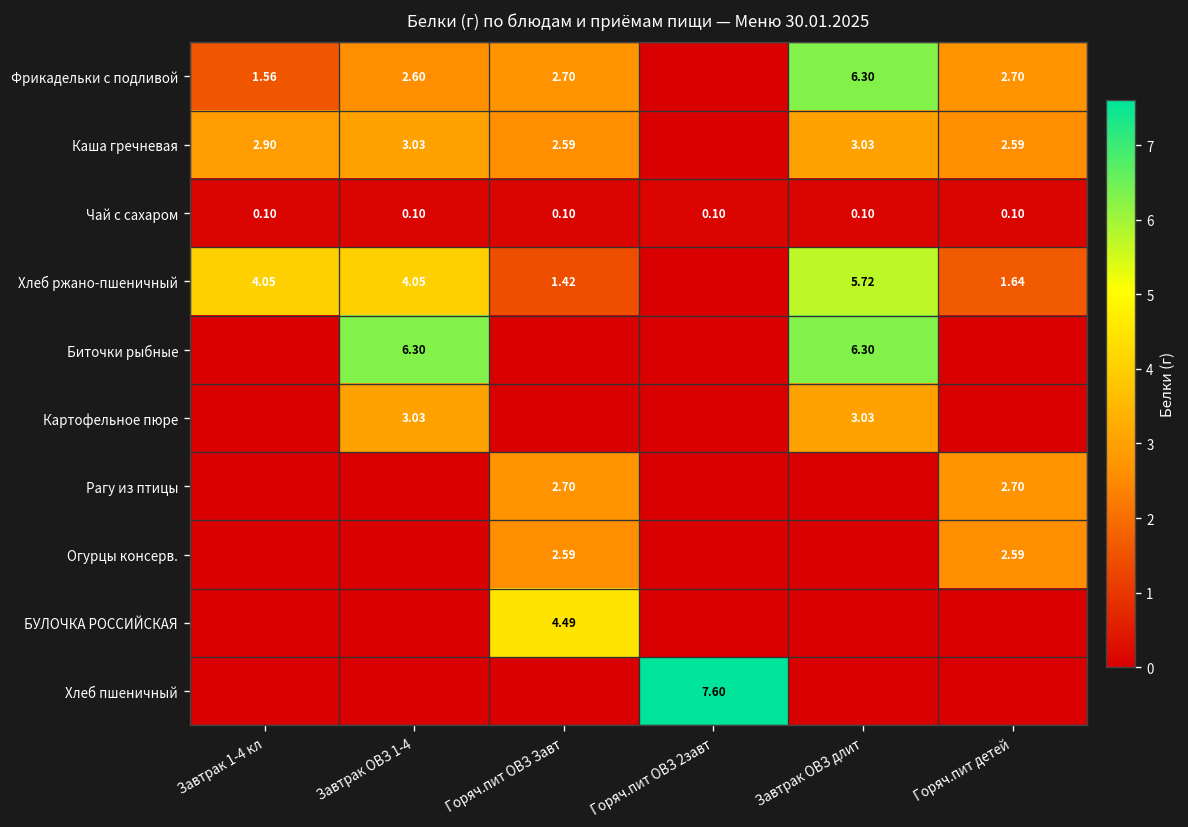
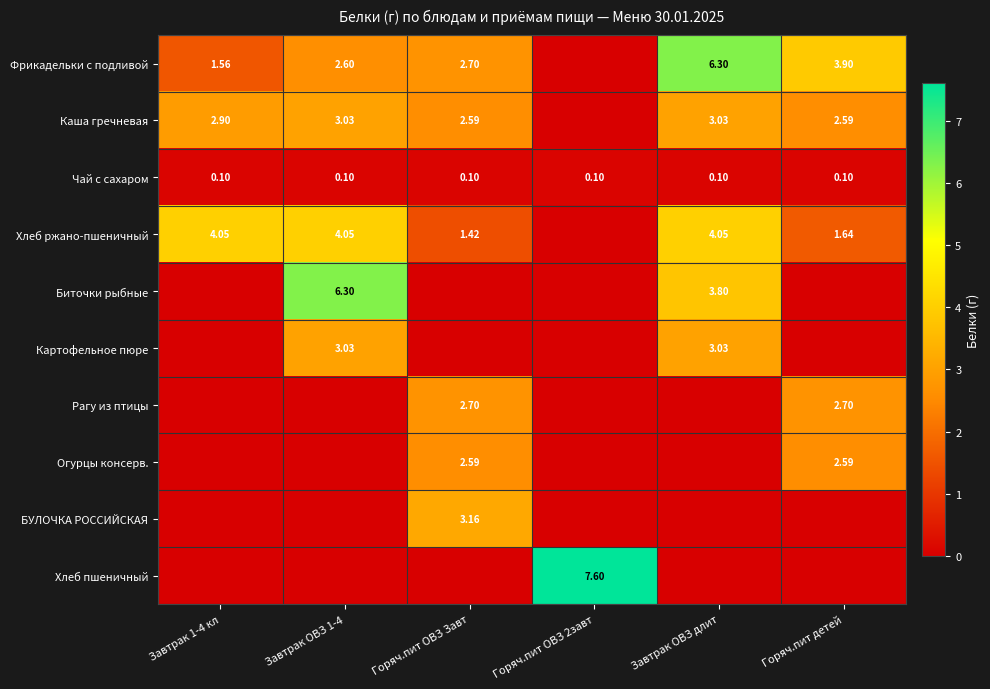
  {
    "Фрикадельки с подливой": {
      "Завтрак 1-4 кл": 1.56,
      "Завтрак ОВЗ 1-4": 2.60,
      "Горяч.пит ОВЗ Завт": 2.70,
      "Завтрак ОВЗ длит": 6.30,
-     "Горяч.пит детей": 2.70
+     "Горяч.пит детей": 3.90
    },
    "Каша гречневая": {
      "Завтрак 1-4 кл": 2.90,
      "Завтрак ОВЗ 1-4": 3.03,
      "Горяч.пит ОВЗ Завт": 2.59,
      "Завтрак ОВЗ длит": 3.03,
      "Горяч.пит детей": 2.59
    },
    "Чай с сахаром": {
      "Завтрак 1-4 кл": 0.10,
      "Завтрак ОВЗ 1-4": 0.10,
      "Горяч.пит ОВЗ Завт": 0.10,
      "Горяч.пит ОВЗ 2завт": 0.10,
      "Завтрак ОВЗ длит": 0.10,
      "Горяч.пит детей": 0.10
    },
    "Хлеб ржано-пшеничный": {
      "Завтрак 1-4 кл": 4.05,
      "Завтрак ОВЗ 1-4": 4.05,
      "Горяч.пит ОВЗ Завт": 1.42,
-     "Завтрак ОВЗ длит": 5.72,
+     "Завтрак ОВЗ длит": 4.05,
      "Горяч.пит детей": 1.64
    },
    "Биточки рыбные": {
      "Завтрак ОВЗ 1-4": 6.30,
-     "Завтрак ОВЗ длит": 6.30
+     "Завтрак ОВЗ длит": 3.80
    },
    "Картофельное пюре": {
      "Завтрак ОВЗ 1-4": 3.03,
      "Завтрак ОВЗ длит": 3.03
    },
    "Рагу из птицы": {
      "Горяч.пит ОВЗ Завт": 2.70,
      "Горяч.пит детей": 2.70
    },
    "Огурцы консерв.": {
      "Горяч.пит ОВЗ Завт": 2.59,
      "Горяч.пит детей": 2.59
    },
    "БУЛОЧКА РОССИЙСКАЯ": {
-     "Горяч.пит ОВЗ Завт": 4.49
+     "Горяч.пит ОВЗ Завт": 3.16
    },
    "Хлеб пшеничный": {
      "Горяч.пит ОВЗ 2завт": 7.60
    }
  }
